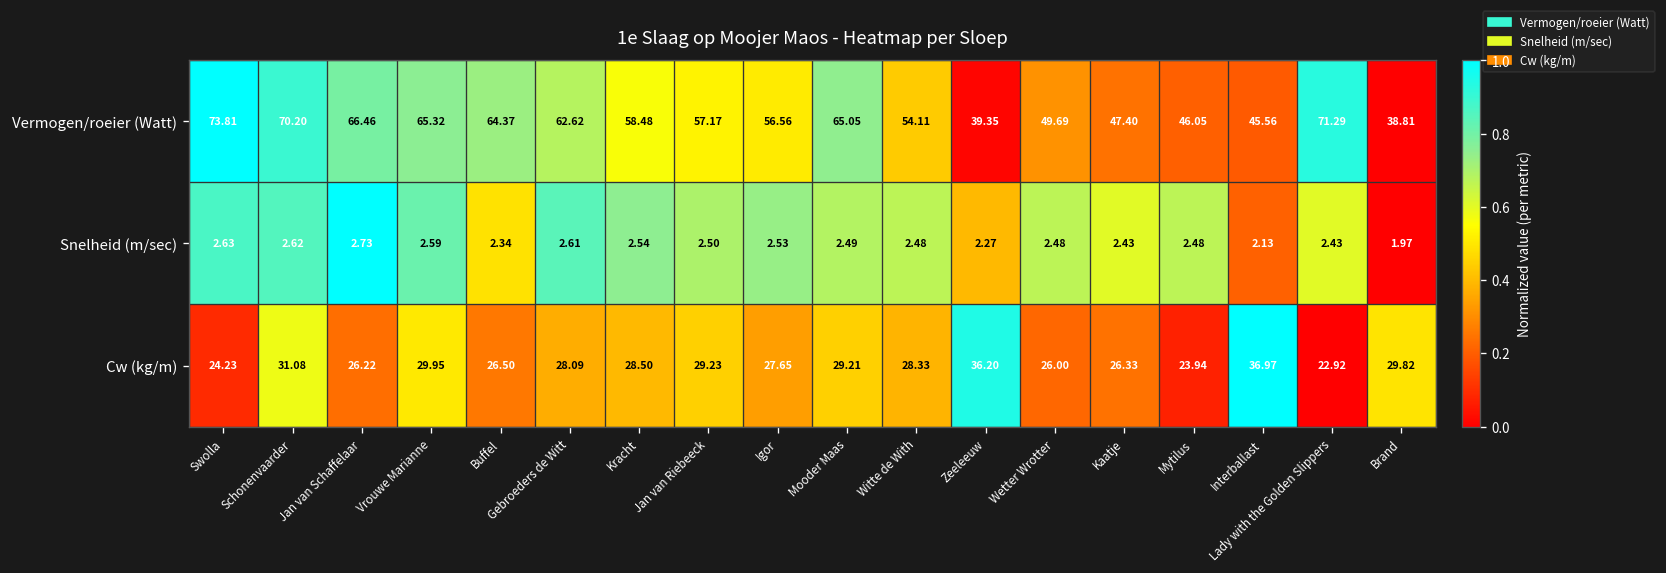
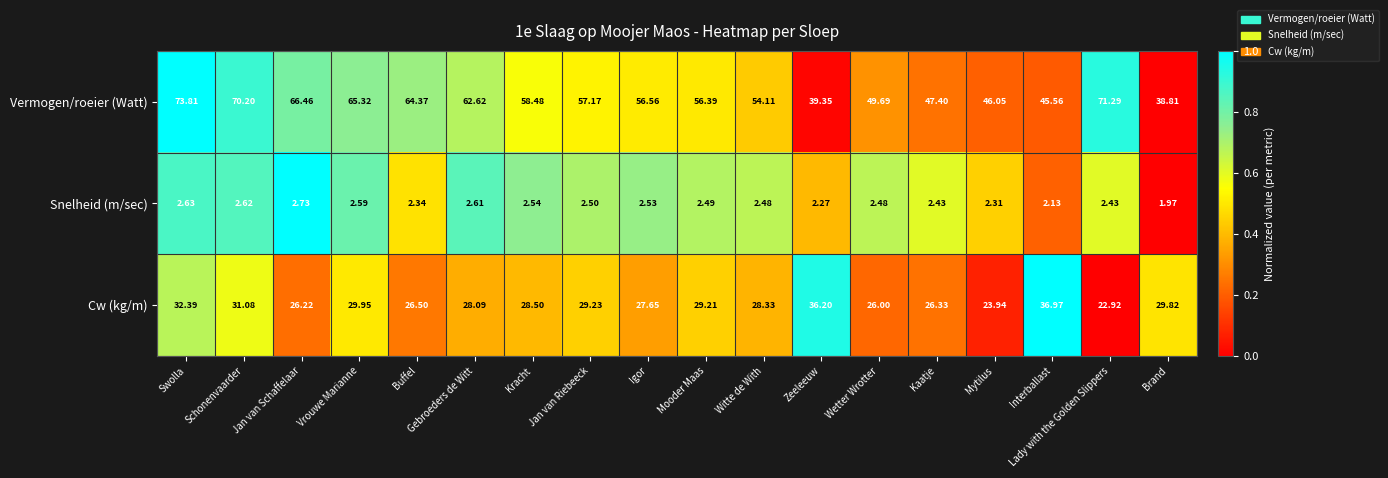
  {
    "Vermogen/roeier (Watt)": {
      "Swolla": 73.81,
      "Schonenvaarder": 70.20,
      "Jan van Schaffelaar": 66.46,
      "Vrouwe Marianne": 65.32,
      "Buffel": 64.37,
      "Gebroeders de Witt": 62.62,
      "Kracht": 58.48,
      "Jan van Riebeeck": 57.17,
      "Igor": 56.56,
-     "Mooder Maas": 65.05,
+     "Mooder Maas": 56.39,
      "Witte de With": 54.11,
      "Zeeleeuw": 39.35,
      "Wetter Wrotter": 49.69,
      "Kaatje": 47.40,
      "Mytilus": 46.05,
      "Interballast": 45.56,
      "Lady with the Golden Slippers": 71.29,
      "Brand": 38.81
    },
    "Snelheid (m/sec)": {
      "Swolla": 2.63,
      "Schonenvaarder": 2.62,
      "Jan van Schaffelaar": 2.73,
      "Vrouwe Marianne": 2.59,
      "Buffel": 2.34,
      "Gebroeders de Witt": 2.61,
      "Kracht": 2.54,
      "Jan van Riebeeck": 2.50,
      "Igor": 2.53,
      "Mooder Maas": 2.49,
      "Witte de With": 2.48,
      "Zeeleeuw": 2.27,
      "Wetter Wrotter": 2.48,
      "Kaatje": 2.43,
-     "Mytilus": 2.48,
+     "Mytilus": 2.31,
      "Interballast": 2.13,
      "Lady with the Golden Slippers": 2.43,
      "Brand": 1.97
    },
    "Cw (kg/m)": {
-     "Swolla": 24.23,
+     "Swolla": 32.39,
      "Schonenvaarder": 31.08,
      "Jan van Schaffelaar": 26.22,
      "Vrouwe Marianne": 29.95,
      "Buffel": 26.50,
      "Gebroeders de Witt": 28.09,
      "Kracht": 28.50,
      "Jan van Riebeeck": 29.23,
      "Igor": 27.65,
      "Mooder Maas": 29.21,
      "Witte de With": 28.33,
      "Zeeleeuw": 36.20,
      "Wetter Wrotter": 26.00,
      "Kaatje": 26.33,
      "Mytilus": 23.94,
      "Interballast": 36.97,
      "Lady with the Golden Slippers": 22.92,
      "Brand": 29.82
    }
  }
